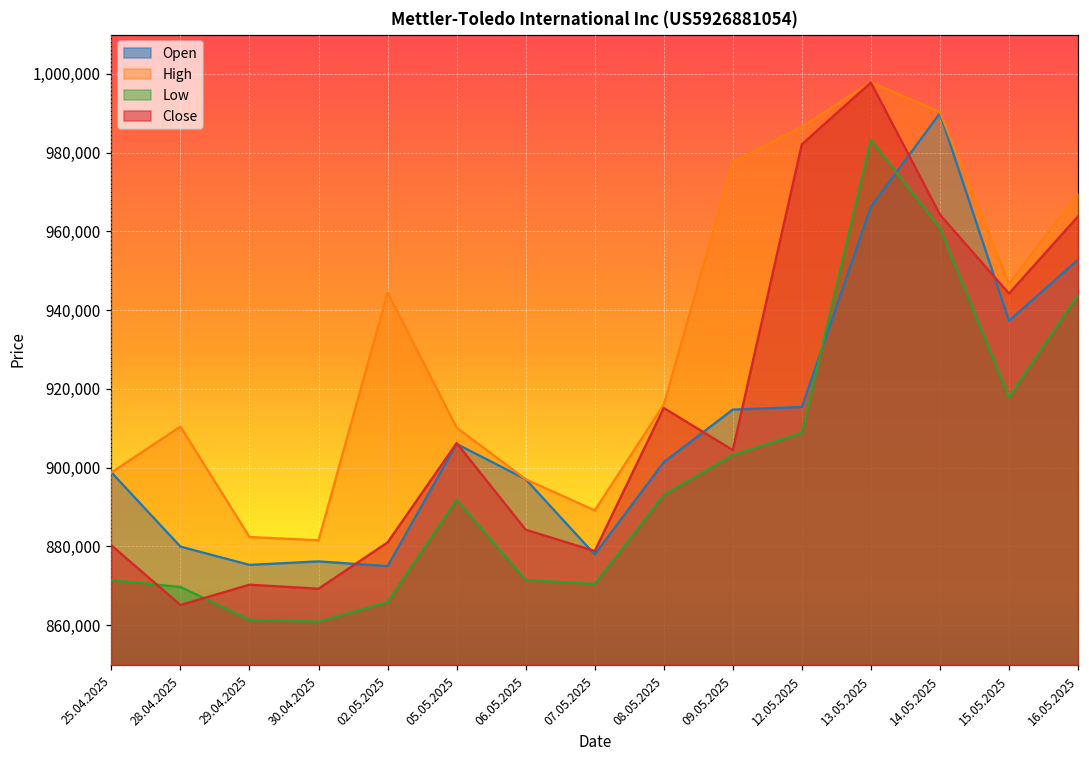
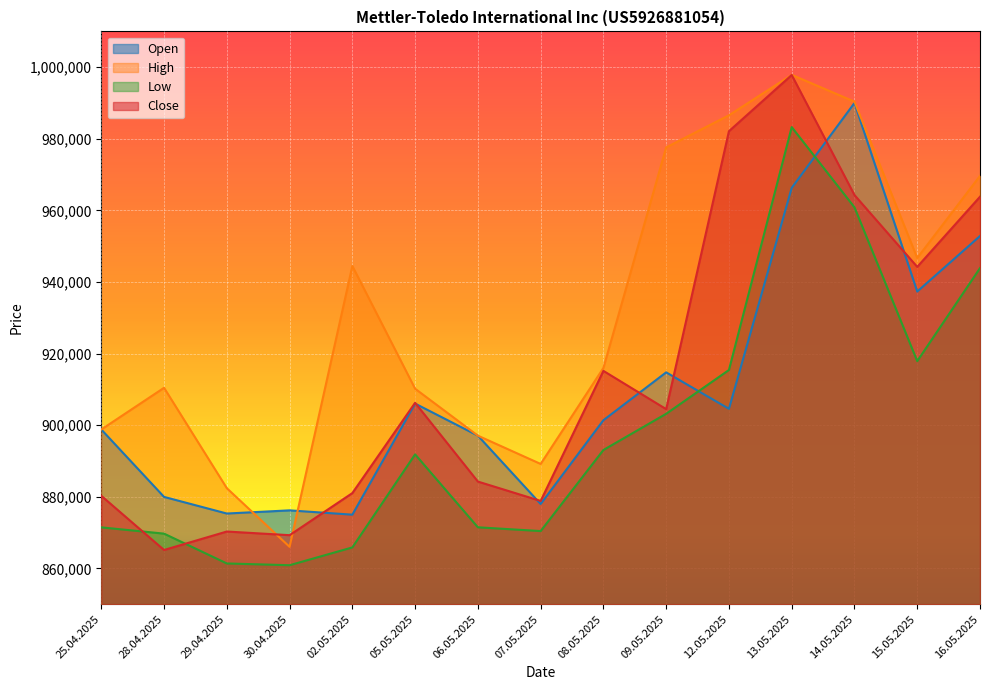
  {
    "Open": {
      "28.04.2025": "880,000",
      "29.04.2025": "875,000",
      "30.04.2025": "876,000",
      "02.05.2025": "875,000",
      "07.05.2025": "878,000",
      "08.05.2025": "901,000",
      "09.05.2025": "915,000",
-     "12.05.2025": "915,000",
+     "12.05.2025": "905,000",
      "13.05.2025": "966,000",
      "15.05.2025": "937,000",
      "16.05.2025": "953,000"
    },
    "High": {
      "28.04.2025": "910,000",
      "29.04.2025": "882,000",
-     "30.04.2025": "882,000",
+     "30.04.2025": "866,000",
      "02.05.2025": "944,000",
      "05.05.2025": "910,000",
      "07.05.2025": "889,000",
      "08.05.2025": "916,000",
      "09.05.2025": "978,000",
      "12.05.2025": "987,000",
      "15.05.2025": "947,000",
      "16.05.2025": "970,000"
    },
    "Low": {
      "25.04.2025": "871,000",
      "28.04.2025": "870,000",
      "29.04.2025": "861,000",
      "30.04.2025": "861,000",
      "02.05.2025": "866,000",
      "05.05.2025": "892,000",
      "06.05.2025": "871,000",
      "07.05.2025": "870,000",
      "08.05.2025": "893,000",
      "09.05.2025": "903,000",
-     "12.05.2025": "909,000",
+     "12.05.2025": "915,000",
      "13.05.2025": "983,000",
      "14.05.2025": "961,000",
      "15.05.2025": "918,000",
      "16.05.2025": "944,000"
    },
    "Close": {
      "25.04.2025": "880,000",
      "28.04.2025": "865,000",
      "29.04.2025": "870,000",
      "30.04.2025": "869,000",
      "02.05.2025": "881,000",
      "06.05.2025": "884,000",
      "07.05.2025": "879,000",
      "08.05.2025": "915,000",
      "09.05.2025": "904,000",
      "12.05.2025": "982,000",
      "14.05.2025": "964,000",
      "15.05.2025": "944,000",
      "16.05.2025": "964,000"
    }
  }
